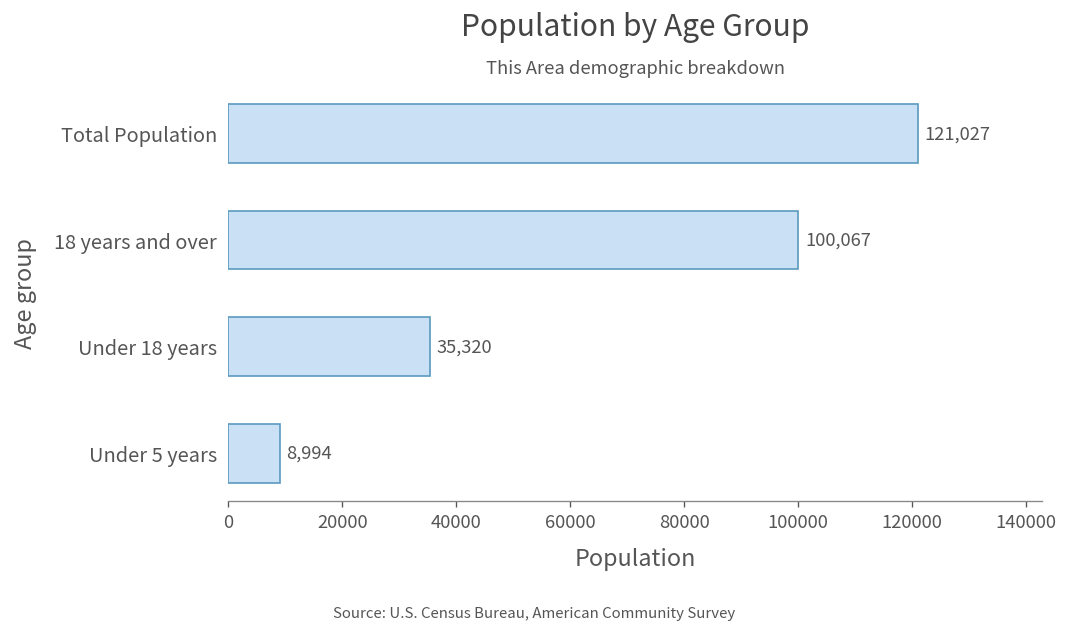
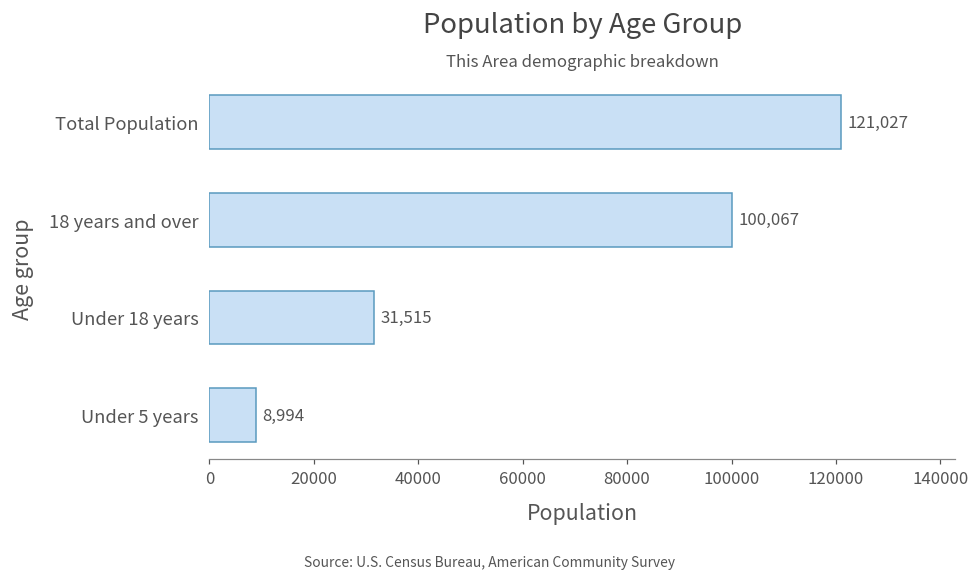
  {
    "Total Population": "121,027",
    "18 years and over": "100,067",
-   "Under 18 years": "35,320",
+   "Under 18 years": "31,515",
    "Under 5 years": "8,994"
  }
